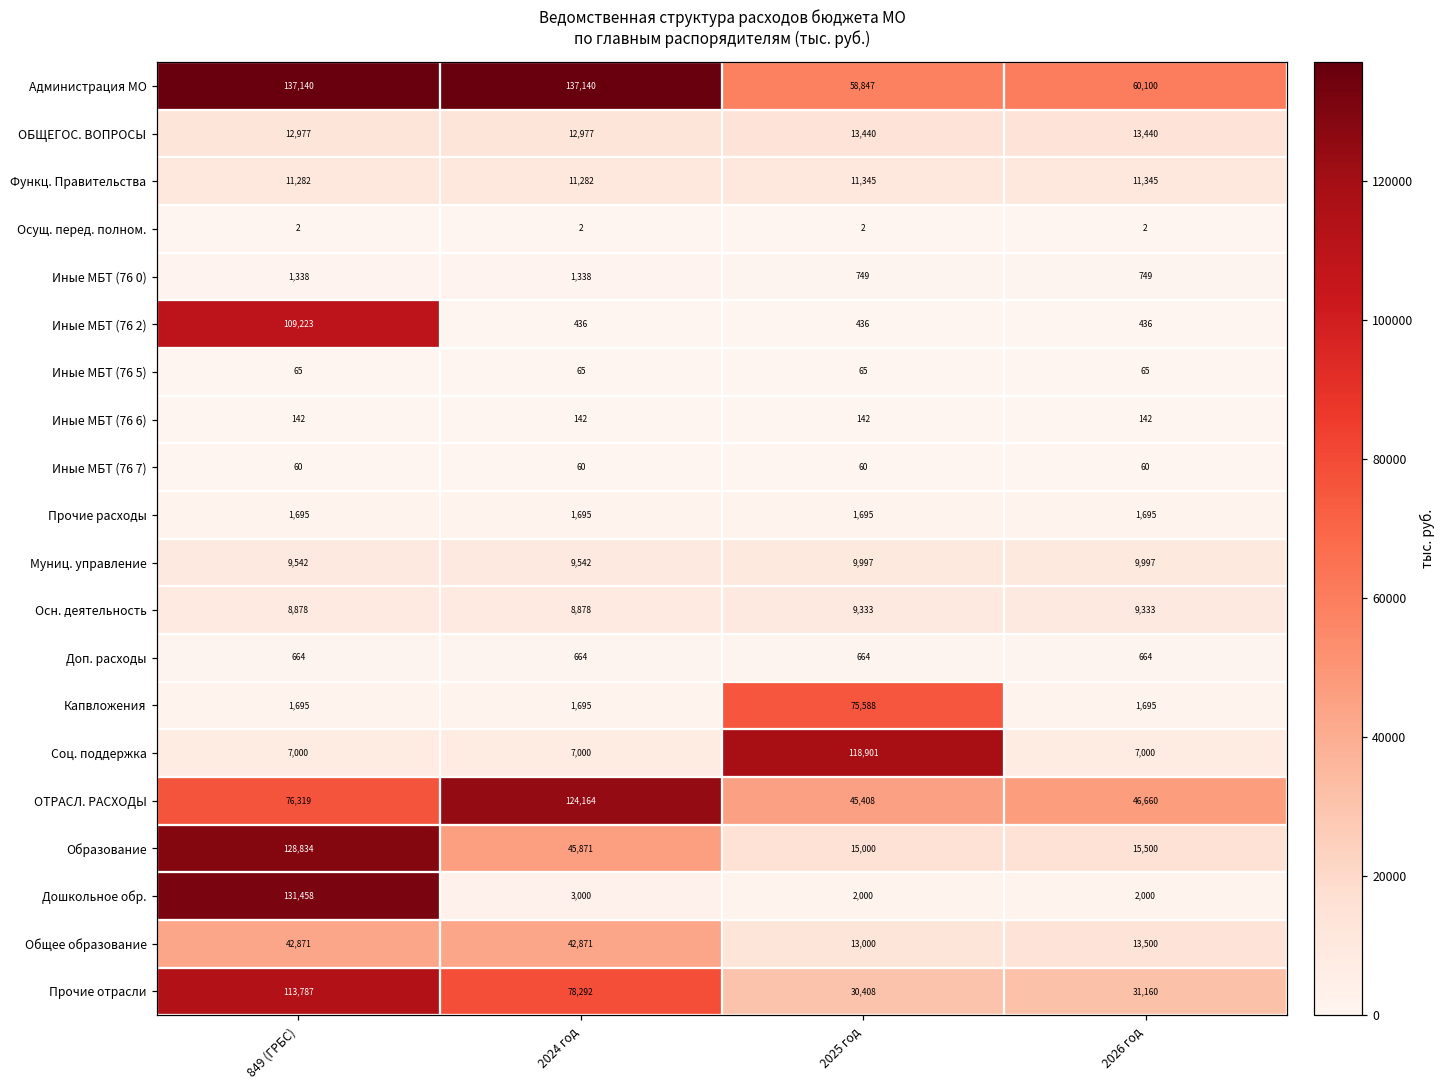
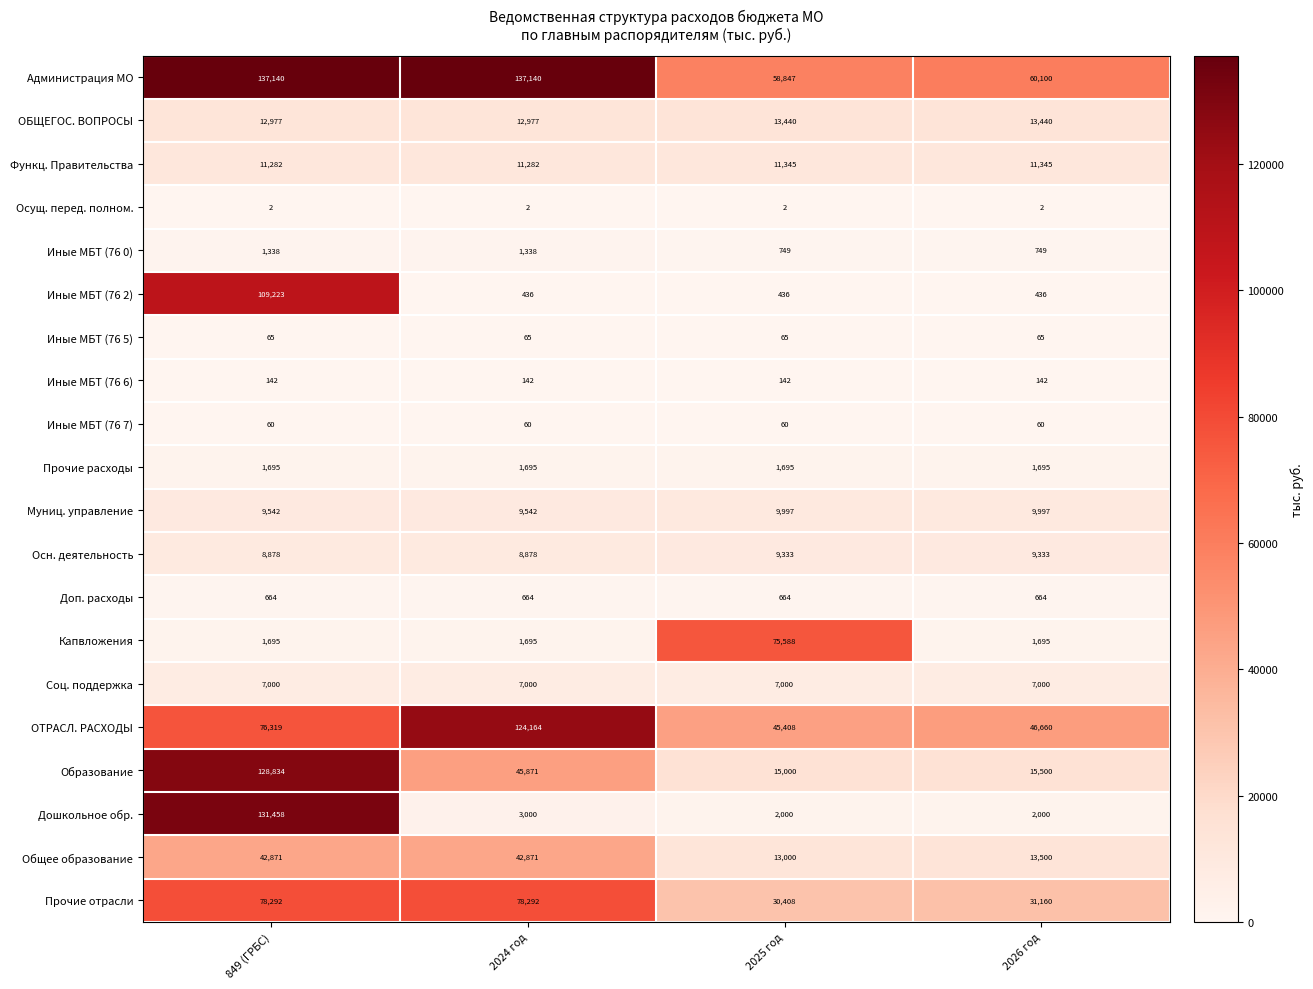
  {
    "Администрация МО": {
      "849 (ГРБС)": "137,140",
      "2024 год": "137,140",
      "2025 год": "58,847",
      "2026 год": "60,100"
    },
    "ОБЩЕГОС. ВОПРОСЫ": {
      "849 (ГРБС)": "12,977",
      "2024 год": "12,977",
      "2025 год": "13,440",
      "2026 год": "13,440"
    },
    "Функц. Правительства": {
      "849 (ГРБС)": "11,282",
      "2024 год": "11,282",
      "2025 год": "11,345",
      "2026 год": "11,345"
    },
    "Осущ. перед. полном.": {
      "849 (ГРБС)": "2",
      "2024 год": "2",
      "2025 год": "2",
      "2026 год": "2"
    },
    "Иные МБТ (76 0)": {
      "849 (ГРБС)": "1,338",
      "2024 год": "1,338",
      "2025 год": "749",
      "2026 год": "749"
    },
    "Иные МБТ (76 2)": {
      "849 (ГРБС)": "109,223",
      "2024 год": "436",
      "2025 год": "436",
      "2026 год": "436"
    },
    "Иные МБТ (76 5)": {
      "849 (ГРБС)": "65",
      "2024 год": "65",
      "2025 год": "65",
      "2026 год": "65"
    },
    "Иные МБТ (76 6)": {
      "849 (ГРБС)": "142",
      "2024 год": "142",
      "2025 год": "142",
      "2026 год": "142"
    },
    "Иные МБТ (76 7)": {
      "849 (ГРБС)": "60",
      "2024 год": "60",
      "2025 год": "60",
      "2026 год": "60"
    },
    "Прочие расходы": {
      "849 (ГРБС)": "1,695",
      "2024 год": "1,695",
      "2025 год": "1,695",
      "2026 год": "1,695"
    },
    "Муниц. управление": {
      "849 (ГРБС)": "9,542",
      "2024 год": "9,542",
      "2025 год": "9,997",
      "2026 год": "9,997"
    },
    "Осн. деятельность": {
      "849 (ГРБС)": "8,878",
      "2024 год": "8,878",
      "2025 год": "9,333",
      "2026 год": "9,333"
    },
    "Доп. расходы": {
      "849 (ГРБС)": "664",
      "2024 год": "664",
      "2025 год": "664",
      "2026 год": "664"
    },
    "Капвложения": {
      "849 (ГРБС)": "1,695",
      "2024 год": "1,695",
      "2025 год": "75,588",
      "2026 год": "1,695"
    },
    "Соц. поддержка": {
      "849 (ГРБС)": "7,000",
      "2024 год": "7,000",
-     "2025 год": "118,901",
+     "2025 год": "7,000",
      "2026 год": "7,000"
    },
    "ОТРАСЛ. РАСХОДЫ": {
      "849 (ГРБС)": "76,319",
      "2024 год": "124,164",
      "2025 год": "45,408",
      "2026 год": "46,660"
    },
    "Образование": {
      "849 (ГРБС)": "128,834",
      "2024 год": "45,871",
      "2025 год": "15,000",
      "2026 год": "15,500"
    },
    "Дошкольное обр.": {
      "849 (ГРБС)": "131,458",
      "2024 год": "3,000",
      "2025 год": "2,000",
      "2026 год": "2,000"
    },
    "Общее образование": {
      "849 (ГРБС)": "42,871",
      "2024 год": "42,871",
      "2025 год": "13,000",
      "2026 год": "13,500"
    },
    "Прочие отрасли": {
-     "849 (ГРБС)": "113,787",
+     "849 (ГРБС)": "78,292",
      "2024 год": "78,292",
      "2025 год": "30,408",
      "2026 год": "31,160"
    }
  }
